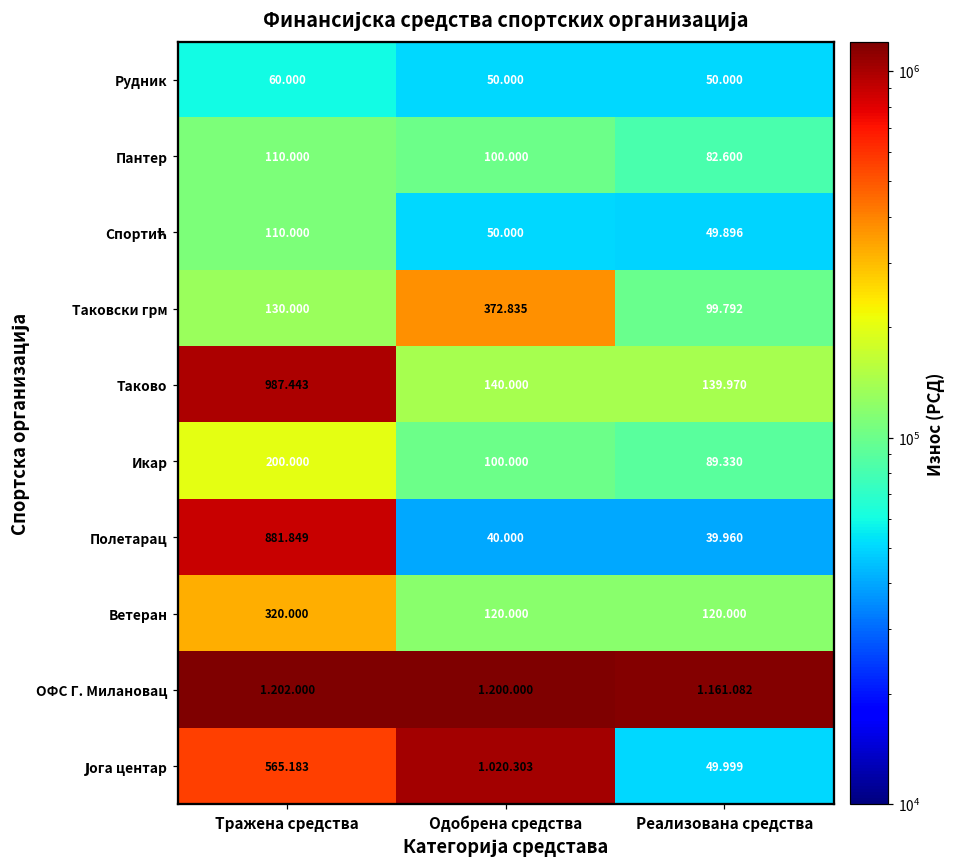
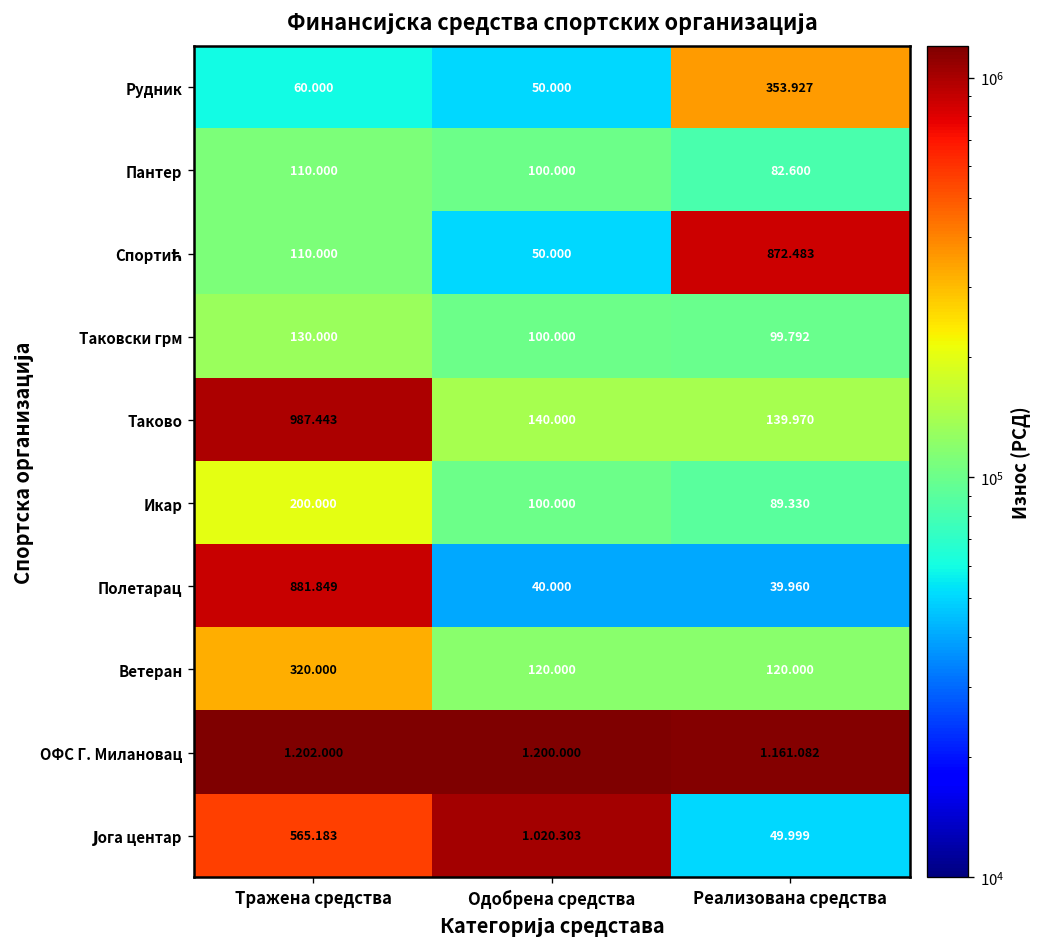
  {
    "Рудник": {
      "Тражена средства": 60.000,
      "Одобрена средства": 50.000,
-     "Реализована средства": 50.000
+     "Реализована средства": 353.927
    },
    "Пантер": {
      "Тражена средства": 110.000,
      "Одобрена средства": 100.000,
      "Реализована средства": 82.600
    },
    "Спортић": {
      "Тражена средства": 110.000,
      "Одобрена средства": 50.000,
-     "Реализована средства": 49.896
+     "Реализована средства": 872.483
    },
    "Таковски грм": {
      "Тражена средства": 130.000,
-     "Одобрена средства": 372.835,
+     "Одобрена средства": 100.000,
      "Реализована средства": 99.792
    },
    "Таково": {
      "Тражена средства": 987.443,
      "Одобрена средства": 140.000,
      "Реализована средства": 139.970
    },
    "Икар": {
      "Тражена средства": 200.000,
      "Одобрена средства": 100.000,
      "Реализована средства": 89.330
    },
    "Полетарац": {
      "Тражена средства": 881.849,
      "Одобрена средства": 40.000,
      "Реализована средства": 39.960
    },
    "Ветеран": {
      "Тражена средства": 320.000,
      "Одобрена средства": 120.000,
      "Реализована средства": 120.000
    },
    "Јога центар": {
      "Тражена средства": 565.183,
      "Реализована средства": 49.999
    }
  }
